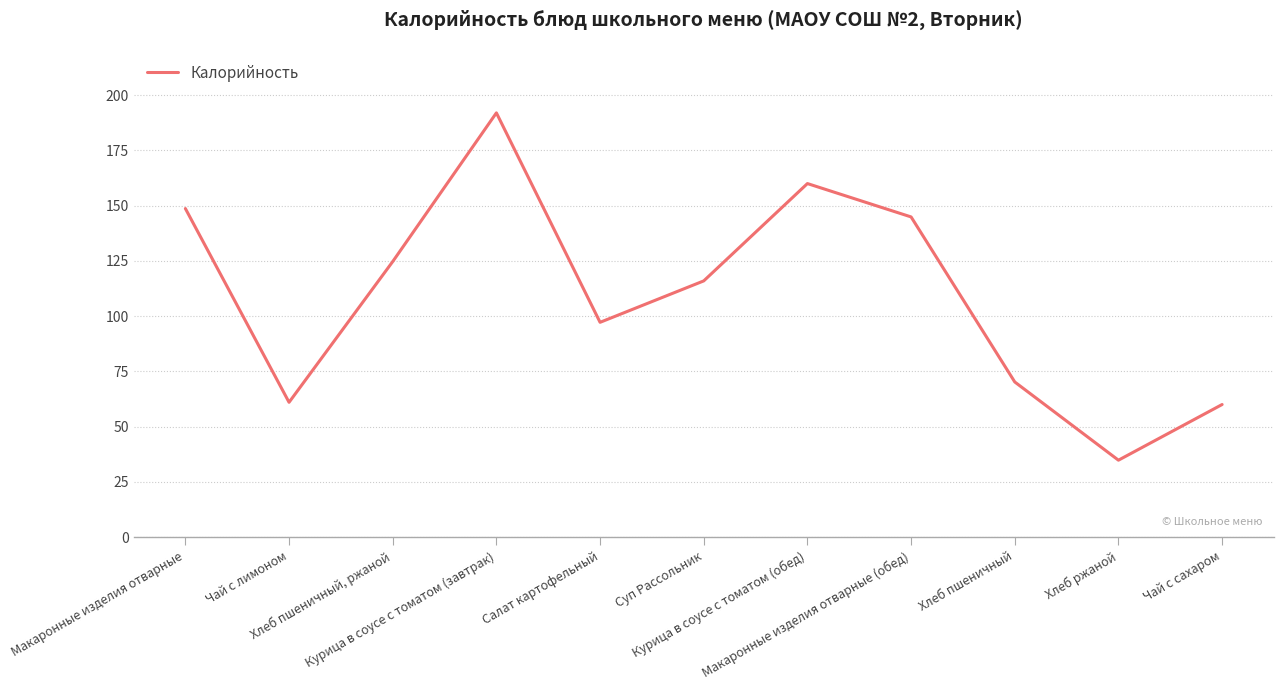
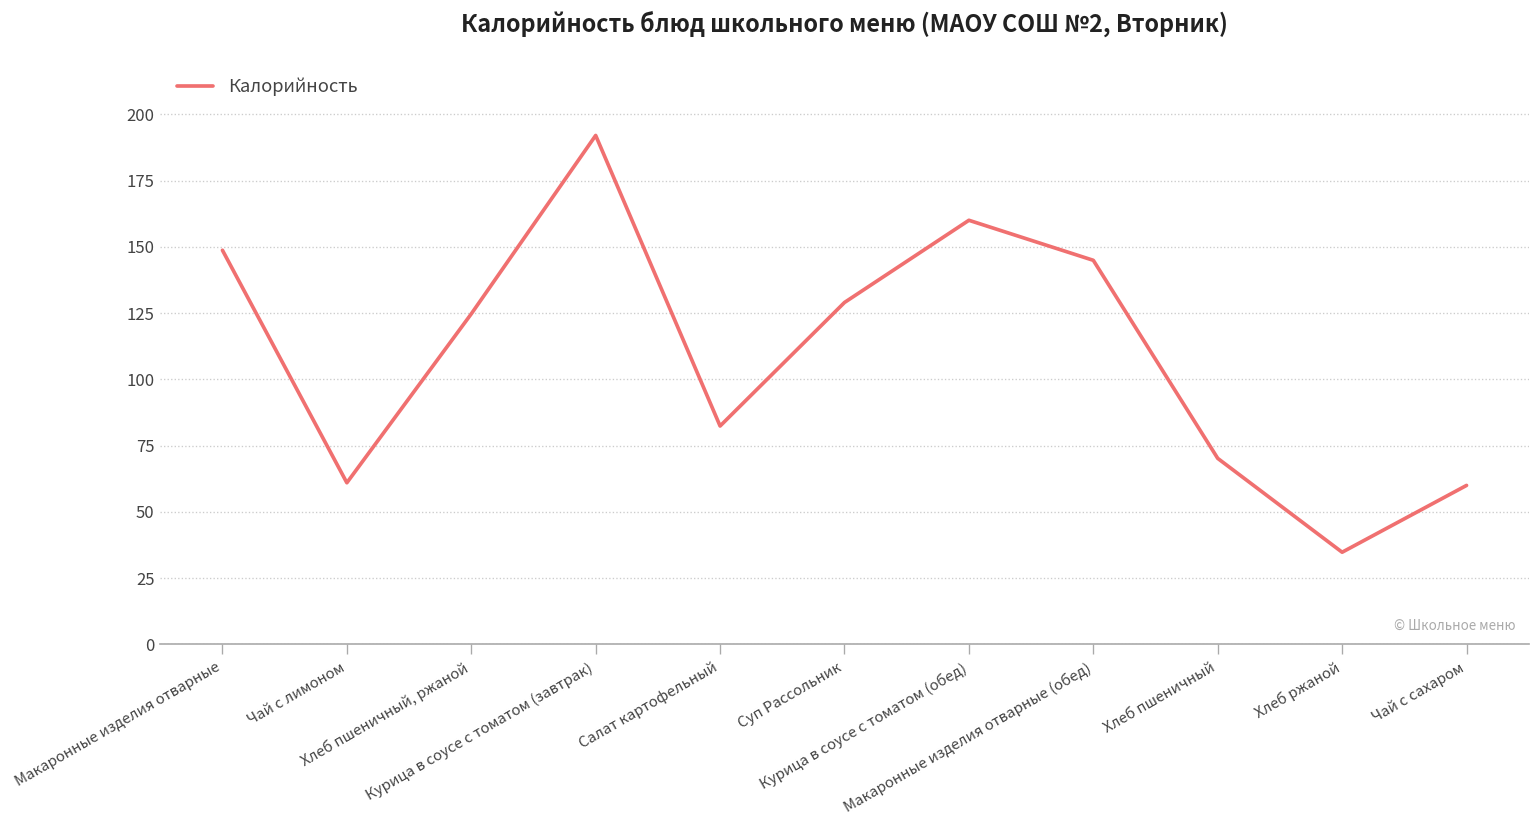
  {
    "Макаронные изделия отварные": 149,
    "Чай с лимоном": 61,
    "Хлеб пшеничный, ржаной": 125,
    "Курица в соусе с томатом (завтрак)": 192,
-   "Салат картофельный": 97,
-   "Суп Рассольник": 116,
+   "Салат картофельный": 82,
+   "Суп Рассольник": 129,
    "Курица в соусе с томатом (обед)": 160,
    "Макаронные изделия отварные (обед)": 145,
    "Хлеб пшеничный": 70,
    "Хлеб ржаной": 35,
    "Чай с сахаром": 60
  }
